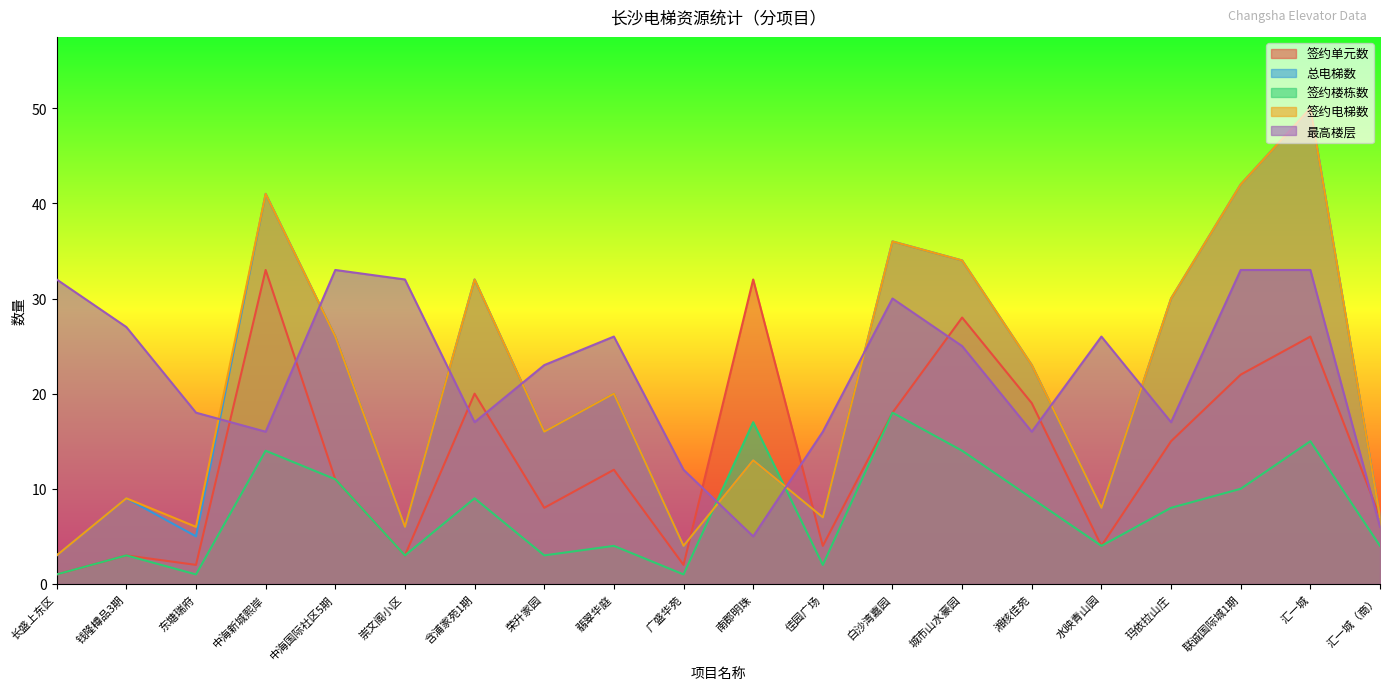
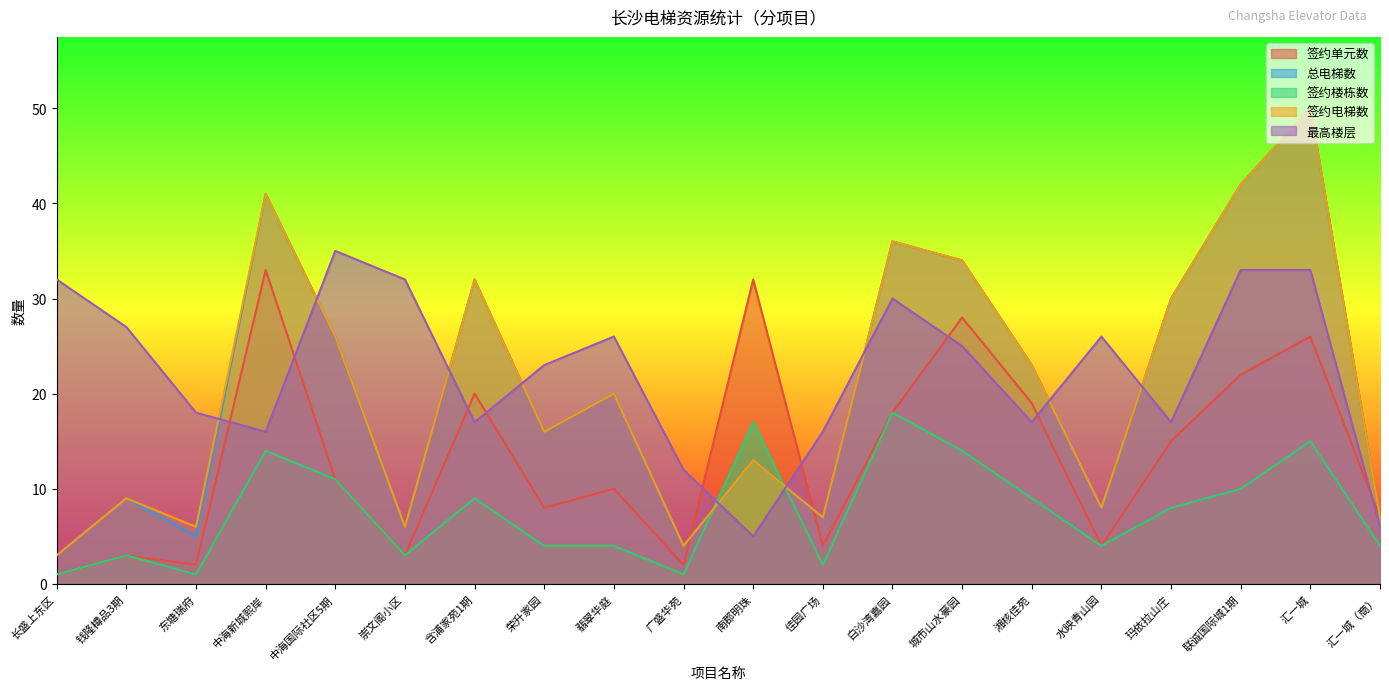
  {
    "签约单元数": {
      "东塘瑞府": 2,
      "中海新城熙岸": 33,
      "含浦家苑1期": 20,
      "荣升家园": 8,
-     "翡翠华庭": 12,
+     "翡翠华庭": 10,
      "广盛华苑": 2,
      "南郡明珠": 32,
      "佳园广场": 4,
      "城市山水豪园": 28,
      "湘核佳苑": 19,
      "玛依拉山庄": 15,
      "联诚国际城1期": 22,
      "汇一城": 26
    },
    "总电梯数": {
      "东塘瑞府": 5
    },
    "签约楼栋数": {
      "东塘瑞府": 1,
      "中海新城熙岸": 14,
      "含浦家苑1期": 9,
-     "荣升家园": 3,
+     "荣升家园": 4,
      "翡翠华庭": 4,
      "广盛华苑": 1,
      "南郡明珠": 17,
      "佳园广场": 2,
      "城市山水豪园": 14,
      "湘核佳苑": 9,
      "玛依拉山庄": 8,
      "联诚国际城1期": 10,
      "汇一城": 15,
      "汇一城（商）": 4
    },
    "签约电梯数": {
      "东塘瑞府": 6
    },
    "最高楼层": {
      "长盛上东区": 32,
      "钱隆樽品3期": 27,
      "东塘瑞府": 18,
      "中海新城熙岸": 16,
-     "中海国际社区5期": 33,
+     "中海国际社区5期": 35,
      "崇文阁小区": 32,
      "含浦家苑1期": 17,
      "荣升家园": 23,
      "翡翠华庭": 26,
      "广盛华苑": 12,
      "南郡明珠": 5,
      "佳园广场": 16,
      "白沙湾嘉园": 30,
      "城市山水豪园": 25,
-     "湘核佳苑": 16,
+     "湘核佳苑": 17,
      "水映青山园": 26,
      "玛依拉山庄": 17,
      "联诚国际城1期": 33,
      "汇一城": 33,
      "汇一城（商）": 6
    }
  }
